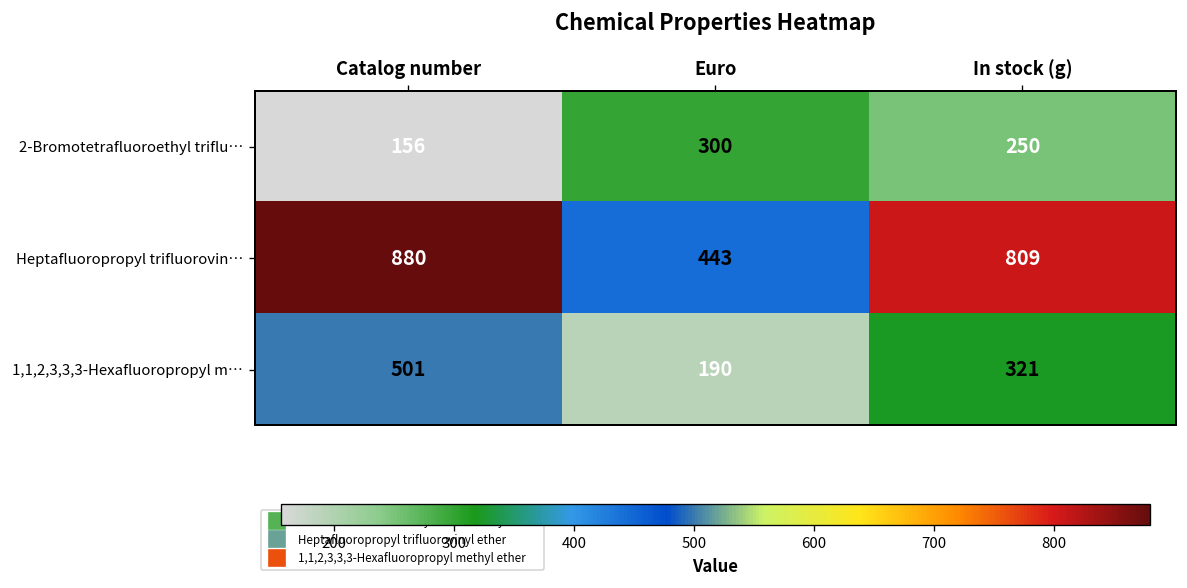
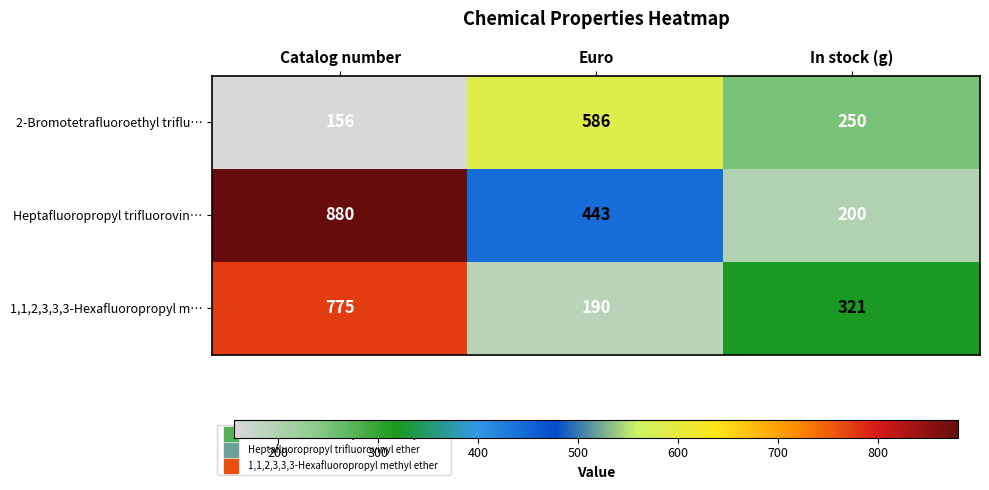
  {
    "2-Bromotetrafluoroethyl triflu…": {
-     "Euro": 300,
+     "Euro": 586,
      "In stock (g)": 250
    },
    "Heptafluoropropyl trifluorovin…": {
      "Catalog number": 880,
      "Euro": 443,
-     "In stock (g)": 809
+     "In stock (g)": 200
    },
    "1,1,2,3,3,3-Hexafluoropropyl m…": {
-     "Catalog number": 501,
+     "Catalog number": 775,
      "Euro": 190,
      "In stock (g)": 321
    }
  }
